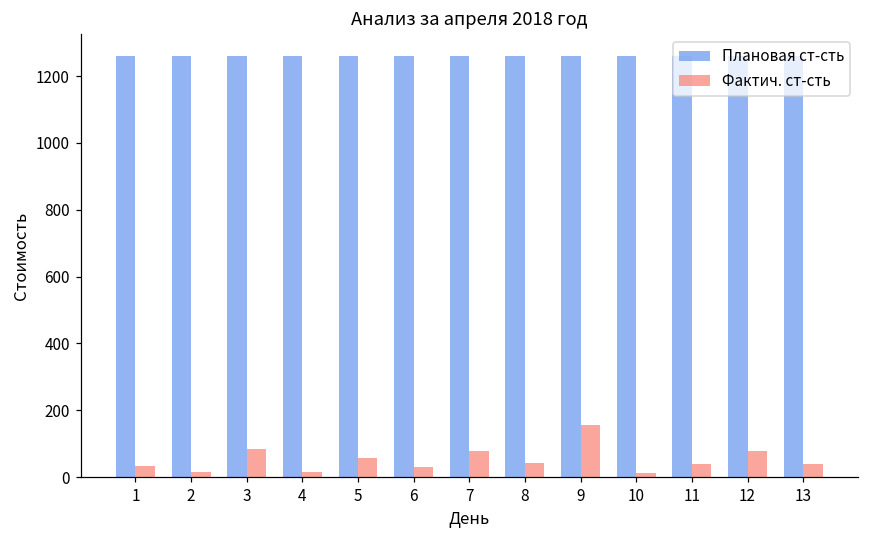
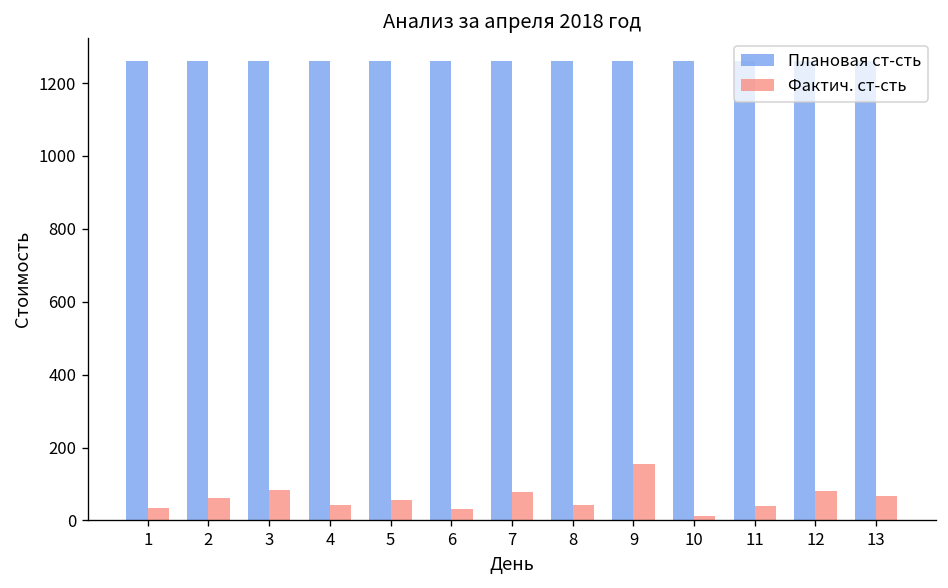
  {
    "Плановая ст-сть": {
      "1": 1260,
      "2": 1260,
      "3": 1260,
      "4": 1260,
      "5": 1260,
      "6": 1260,
      "7": 1260,
      "8": 1260,
      "9": 1260,
      "10": 1260
    },
    "Фактич. ст-сть": {
      "1": 30,
-     "2": 20,
+     "2": 60,
      "3": 80,
-     "4": 10,
+     "4": 40,
      "5": 60,
      "6": 30,
      "7": 80,
      "8": 40,
      "9": 160,
      "10": 10,
      "11": 40,
      "12": 80,
-     "13": 40
+     "13": 70
    }
  }
